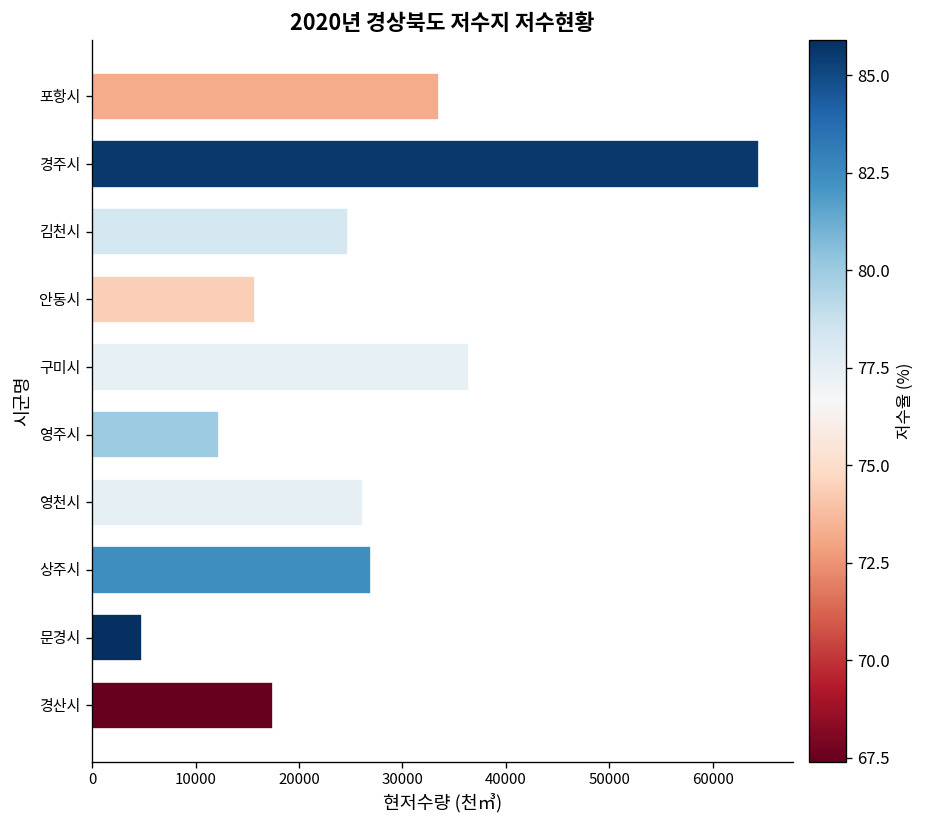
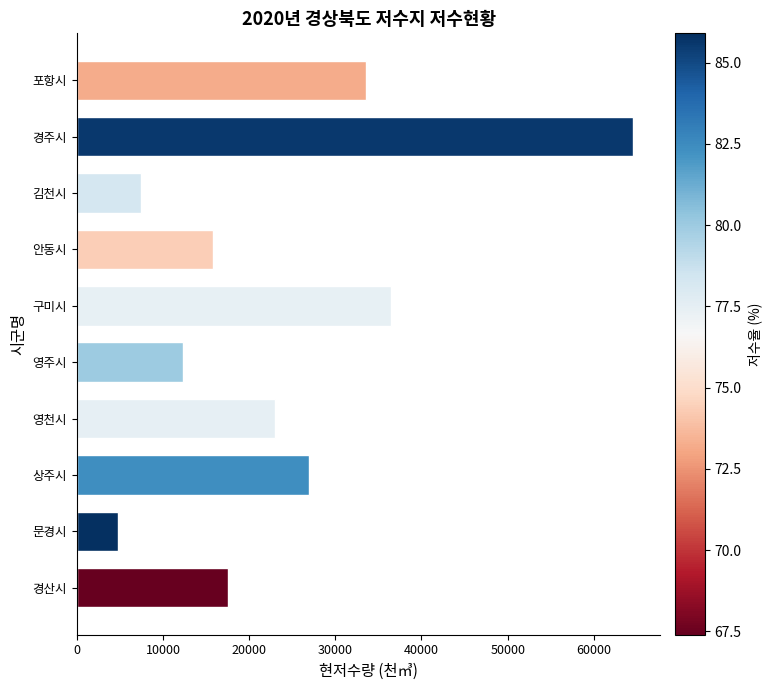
  {
    "포항시": 34000,
    "경주시": 65000,
-   "김천시": 25000,
+   "김천시": 7000,
    "안동시": 16000,
    "구미시": 36000,
    "영주시": 12000,
-   "영천시": 26000,
+   "영천시": 23000,
    "상주시": 27000,
    "문경시": 5000,
    "경산시": 18000
  }
